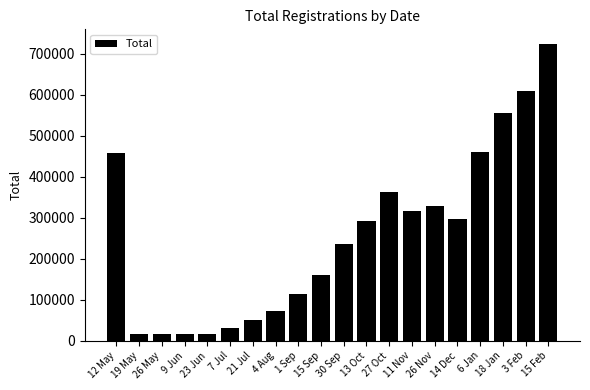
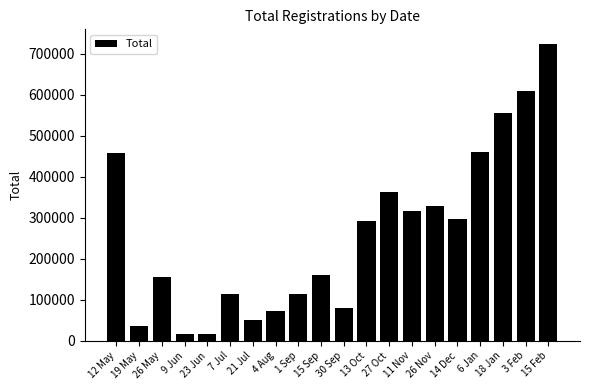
  {
    "12 May": 460000,
-   "19 May": 20000,
-   "26 May": 20000,
+   "19 May": 40000,
+   "26 May": 160000,
    "9 Jun": 20000,
    "23 Jun": 20000,
-   "7 Jul": 30000,
+   "7 Jul": 110000,
    "21 Jul": 50000,
    "4 Aug": 70000,
    "1 Sep": 120000,
    "15 Sep": 160000,
-   "30 Sep": 240000,
+   "30 Sep": 80000,
    "13 Oct": 290000,
    "27 Oct": 360000,
    "11 Nov": 320000,
    "26 Nov": 330000,
    "14 Dec": 300000,
    "6 Jan": 460000,
    "18 Jan": 560000,
    "3 Feb": 610000,
    "15 Feb": 720000
  }
